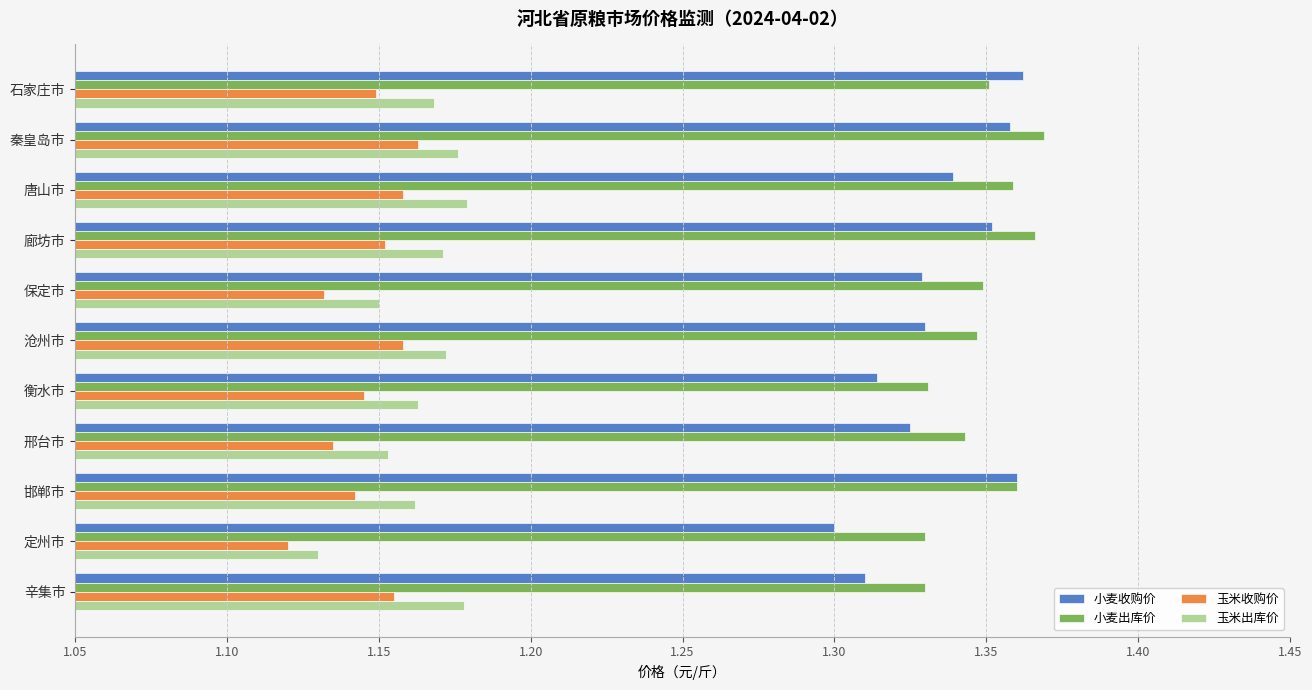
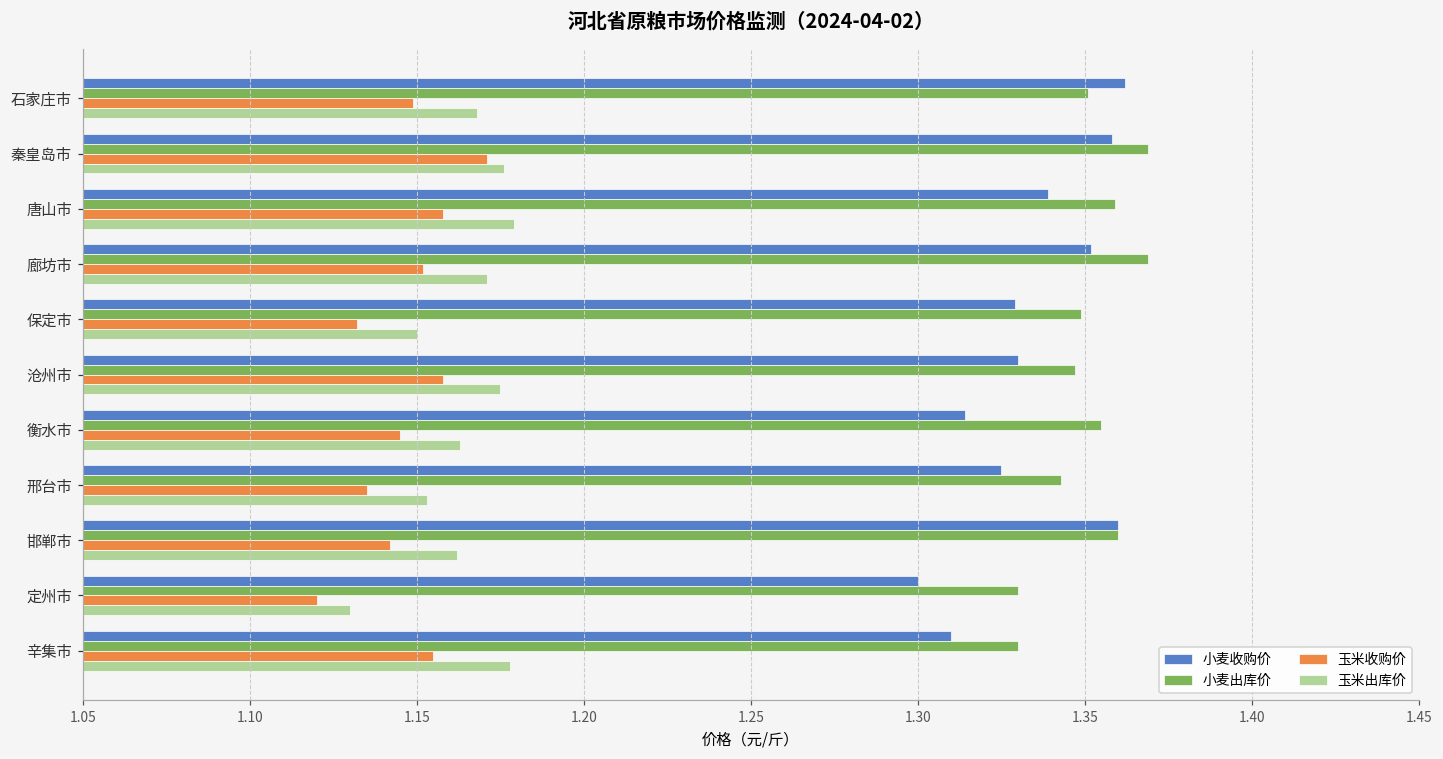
  {
    "小麦收购价": {
      "石家庄市": 1.362,
      "秦皇岛市": 1.358,
      "唐山市": 1.339,
      "廊坊市": 1.352,
      "保定市": 1.329,
      "沧州市": 1.330,
      "衡水市": 1.314,
      "邢台市": 1.325,
      "邯郸市": 1.360,
      "定州市": 1.300,
      "辛集市": 1.310
    },
    "小麦出库价": {
      "石家庄市": 1.351,
      "秦皇岛市": 1.369,
      "唐山市": 1.359,
-     "廊坊市": 1.366,
+     "廊坊市": 1.369,
      "保定市": 1.349,
      "沧州市": 1.347,
-     "衡水市": 1.331,
+     "衡水市": 1.355,
      "邢台市": 1.343,
      "邯郸市": 1.360,
      "定州市": 1.330,
      "辛集市": 1.330
    },
    "玉米收购价": {
      "石家庄市": 1.149,
-     "秦皇岛市": 1.163,
+     "秦皇岛市": 1.171,
      "唐山市": 1.158,
      "廊坊市": 1.152,
      "保定市": 1.132,
      "沧州市": 1.158,
      "衡水市": 1.145,
      "邢台市": 1.135,
      "邯郸市": 1.142,
      "定州市": 1.120,
      "辛集市": 1.155
    },
    "玉米出库价": {
      "石家庄市": 1.168,
      "秦皇岛市": 1.176,
      "唐山市": 1.179,
      "廊坊市": 1.171,
      "保定市": 1.150,
-     "沧州市": 1.172,
+     "沧州市": 1.175,
      "衡水市": 1.163,
      "邢台市": 1.153,
      "邯郸市": 1.162,
      "定州市": 1.130,
      "辛集市": 1.178
    }
  }
